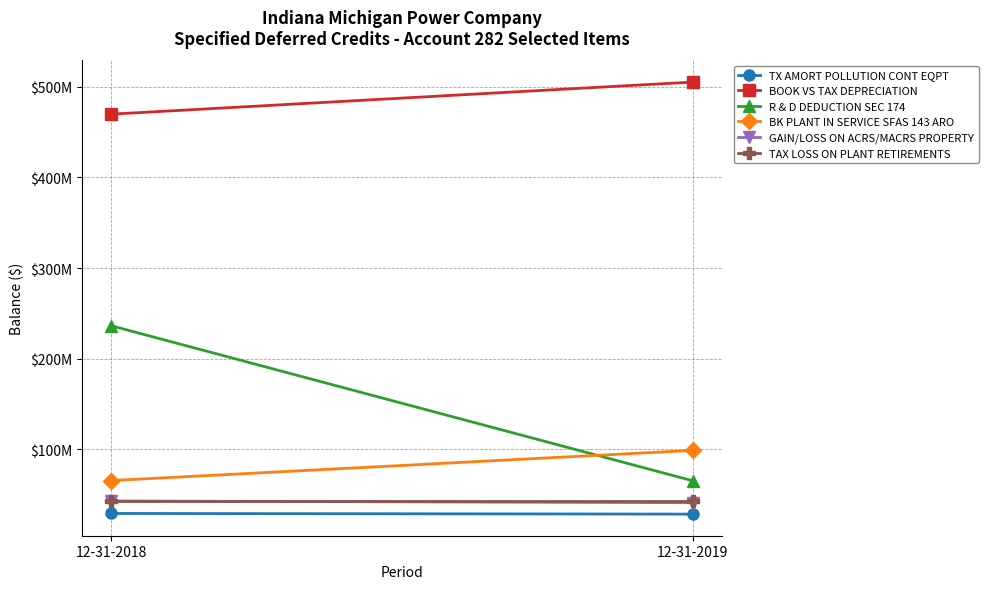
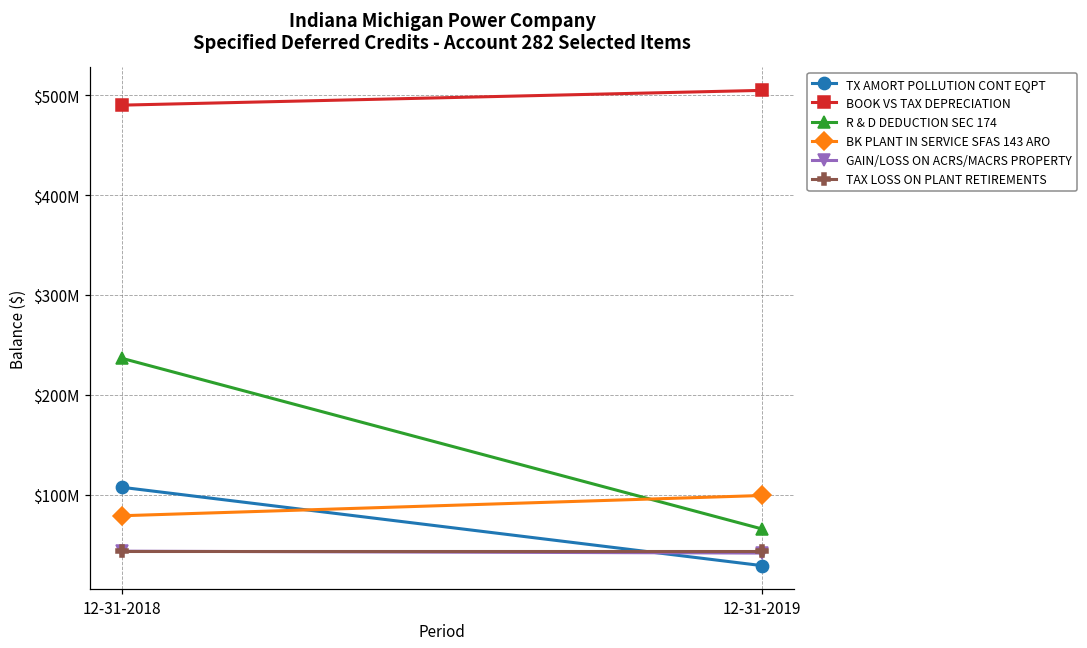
  {
    "TX AMORT POLLUTION CONT EQPT": {
-     "12-31-2018": "$30000000",
+     "12-31-2018": "$110000000",
      "12-31-2019": "$30000000"
    },
    "BOOK VS TAX DEPRECIATION": {
-     "12-31-2018": "$470000000",
+     "12-31-2018": "$490000000",
      "12-31-2019": "$510000000"
    },
    "R & D DEDUCTION SEC 174": {
      "12-31-2018": "$240000000",
      "12-31-2019": "$70000000"
    },
    "BK PLANT IN SERVICE SFAS 143 ARO": {
-     "12-31-2018": "$70000000",
+     "12-31-2018": "$80000000",
      "12-31-2019": "$100000000"
    }
  }
